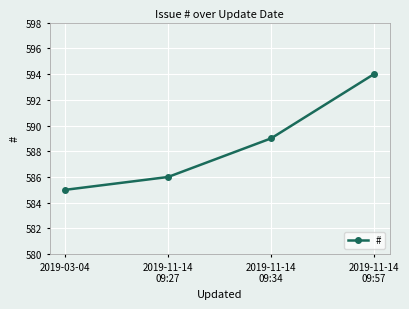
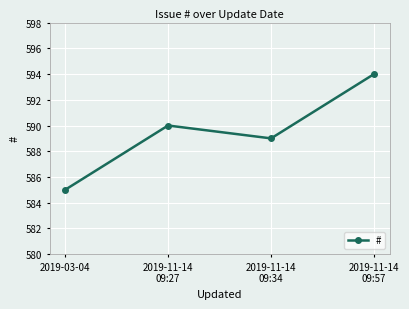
  {
    "2019-03-04": 585,
-   "2019-11-14 09:27": 586,
+   "2019-11-14 09:27": 590,
    "2019-11-14 09:34": 589,
    "2019-11-14 09:57": 594
  }
